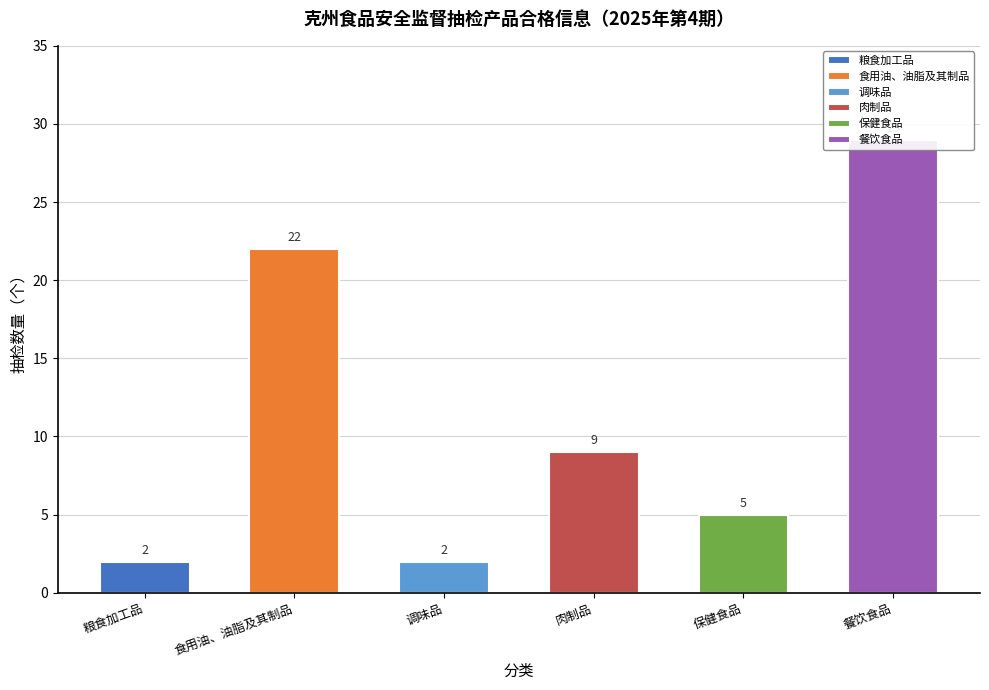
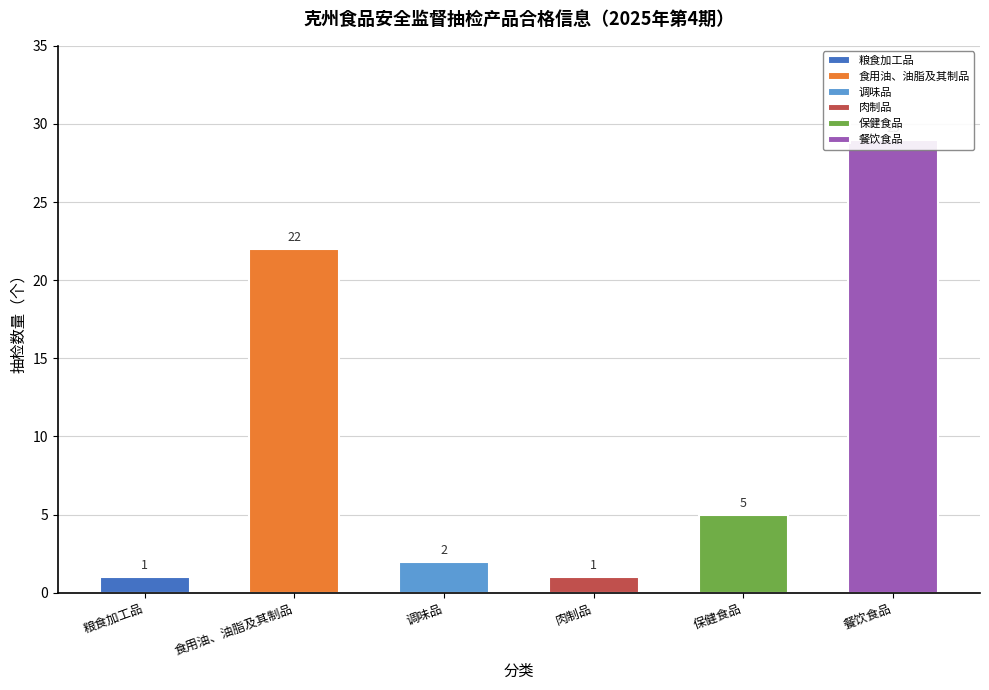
  {
-   "粮食加工品": 2,
+   "粮食加工品": 1,
    "食用油、油脂及其制品": 22,
    "调味品": 2,
-   "肉制品": 9,
+   "肉制品": 1,
    "保健食品": 5
  }
